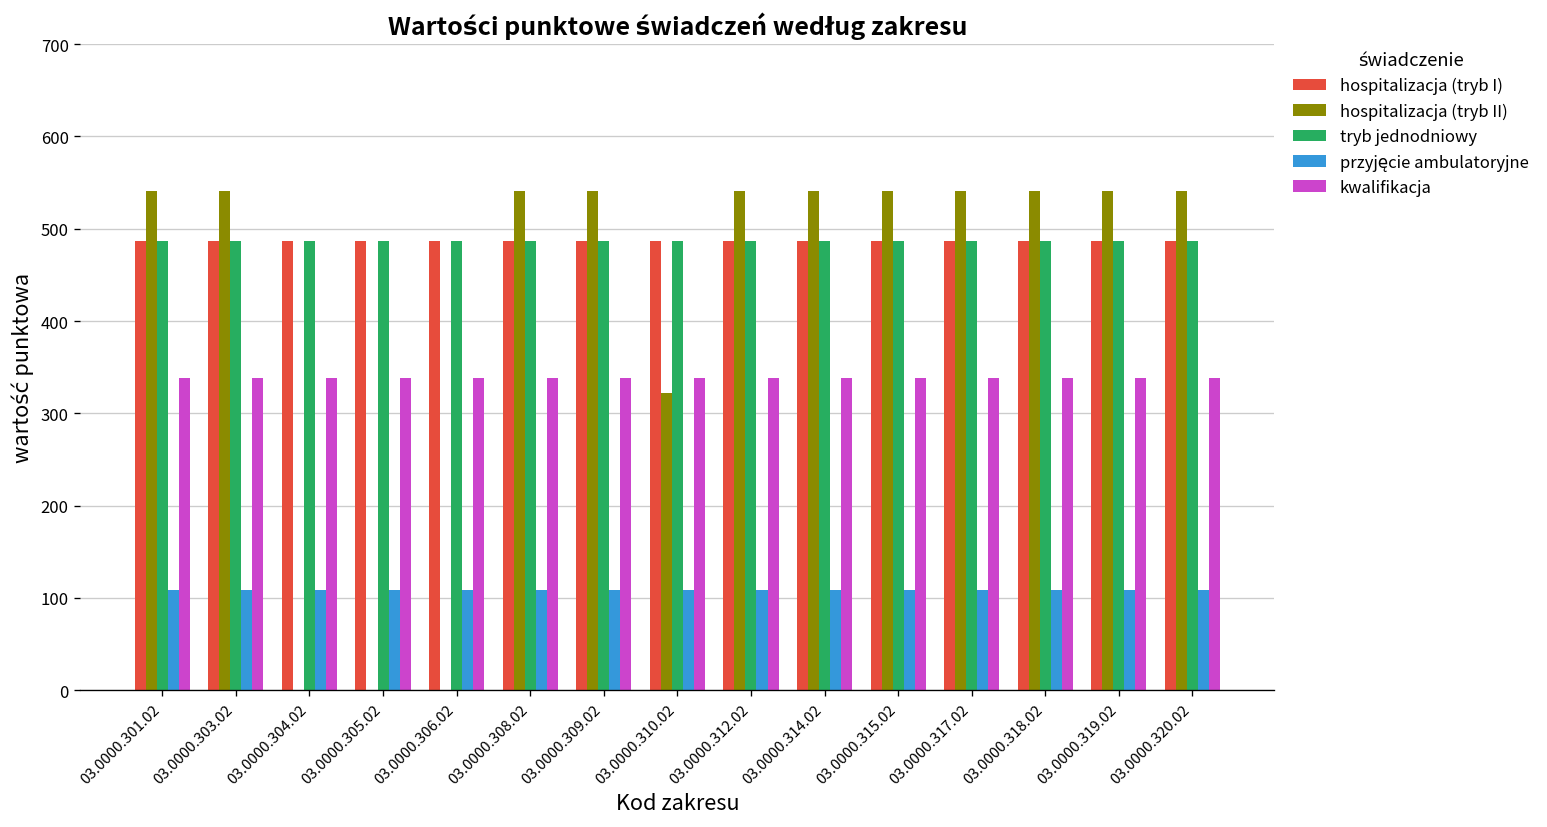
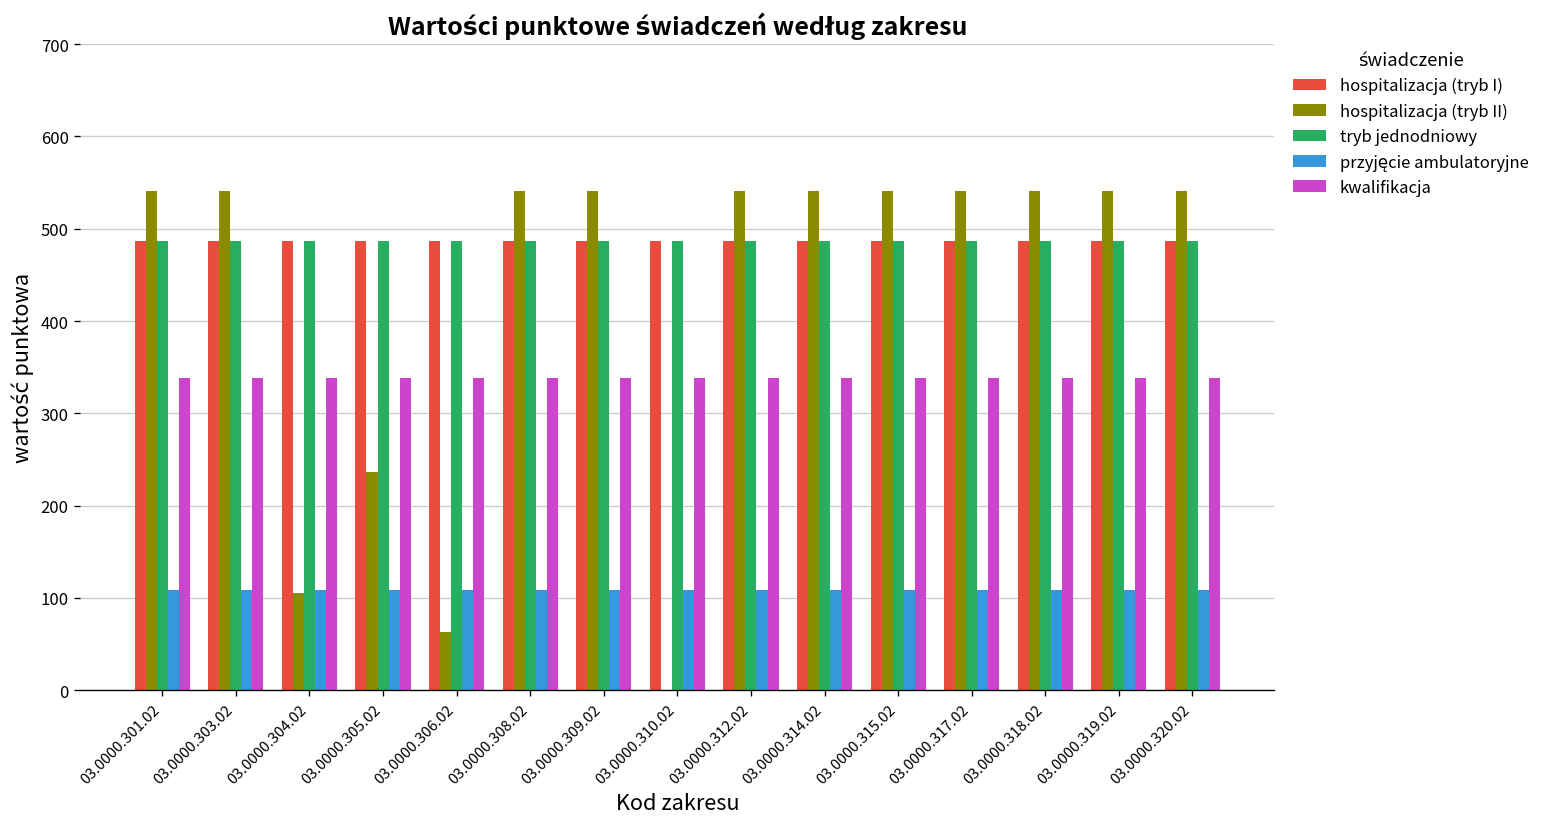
  {
    "hospitalizacja (tryb I)": {
      "03.0000.301.02": 490,
      "03.0000.303.02": 490,
      "03.0000.304.02": 490,
      "03.0000.305.02": 490,
      "03.0000.306.02": 490,
      "03.0000.308.02": 490,
      "03.0000.309.02": 490,
      "03.0000.310.02": 490,
      "03.0000.312.02": 490,
      "03.0000.314.02": 490,
      "03.0000.315.02": 490,
      "03.0000.317.02": 490,
      "03.0000.318.02": 490,
      "03.0000.319.02": 490,
      "03.0000.320.02": 490
    },
    "hospitalizacja (tryb II)": {
      "03.0000.301.02": 540,
      "03.0000.303.02": 540,
-     "03.0000.304.02": 0,
-     "03.0000.305.02": 0,
-     "03.0000.306.02": 0,
+     "03.0000.304.02": 110,
+     "03.0000.305.02": 240,
+     "03.0000.306.02": 60,
      "03.0000.308.02": 540,
      "03.0000.309.02": 540,
-     "03.0000.310.02": 320,
+     "03.0000.310.02": 0,
      "03.0000.312.02": 540,
      "03.0000.314.02": 540,
      "03.0000.315.02": 540,
      "03.0000.317.02": 540,
      "03.0000.318.02": 540,
      "03.0000.319.02": 540,
      "03.0000.320.02": 540
    },
    "tryb jednodniowy": {
      "03.0000.301.02": 490,
      "03.0000.303.02": 490,
      "03.0000.304.02": 490,
      "03.0000.305.02": 490,
      "03.0000.306.02": 490,
      "03.0000.308.02": 490,
      "03.0000.309.02": 490,
      "03.0000.310.02": 490,
      "03.0000.312.02": 490,
      "03.0000.314.02": 490,
      "03.0000.315.02": 490,
      "03.0000.317.02": 490,
      "03.0000.318.02": 490,
      "03.0000.319.02": 490,
      "03.0000.320.02": 490
    },
    "przyjęcie ambulatoryjne": {
      "03.0000.301.02": 110,
      "03.0000.303.02": 110,
      "03.0000.304.02": 110,
      "03.0000.305.02": 110,
      "03.0000.306.02": 110,
      "03.0000.308.02": 110,
      "03.0000.309.02": 110,
      "03.0000.310.02": 110,
      "03.0000.312.02": 110,
      "03.0000.314.02": 110,
      "03.0000.315.02": 110,
      "03.0000.317.02": 110,
      "03.0000.318.02": 110,
      "03.0000.319.02": 110,
      "03.0000.320.02": 110
    },
    "kwalifikacja": {
      "03.0000.301.02": 340,
      "03.0000.303.02": 340,
      "03.0000.304.02": 340,
      "03.0000.305.02": 340,
      "03.0000.306.02": 340,
      "03.0000.308.02": 340,
      "03.0000.309.02": 340,
      "03.0000.310.02": 340,
      "03.0000.312.02": 340,
      "03.0000.314.02": 340,
      "03.0000.315.02": 340,
      "03.0000.317.02": 340,
      "03.0000.318.02": 340,
      "03.0000.319.02": 340,
      "03.0000.320.02": 340
    }
  }
